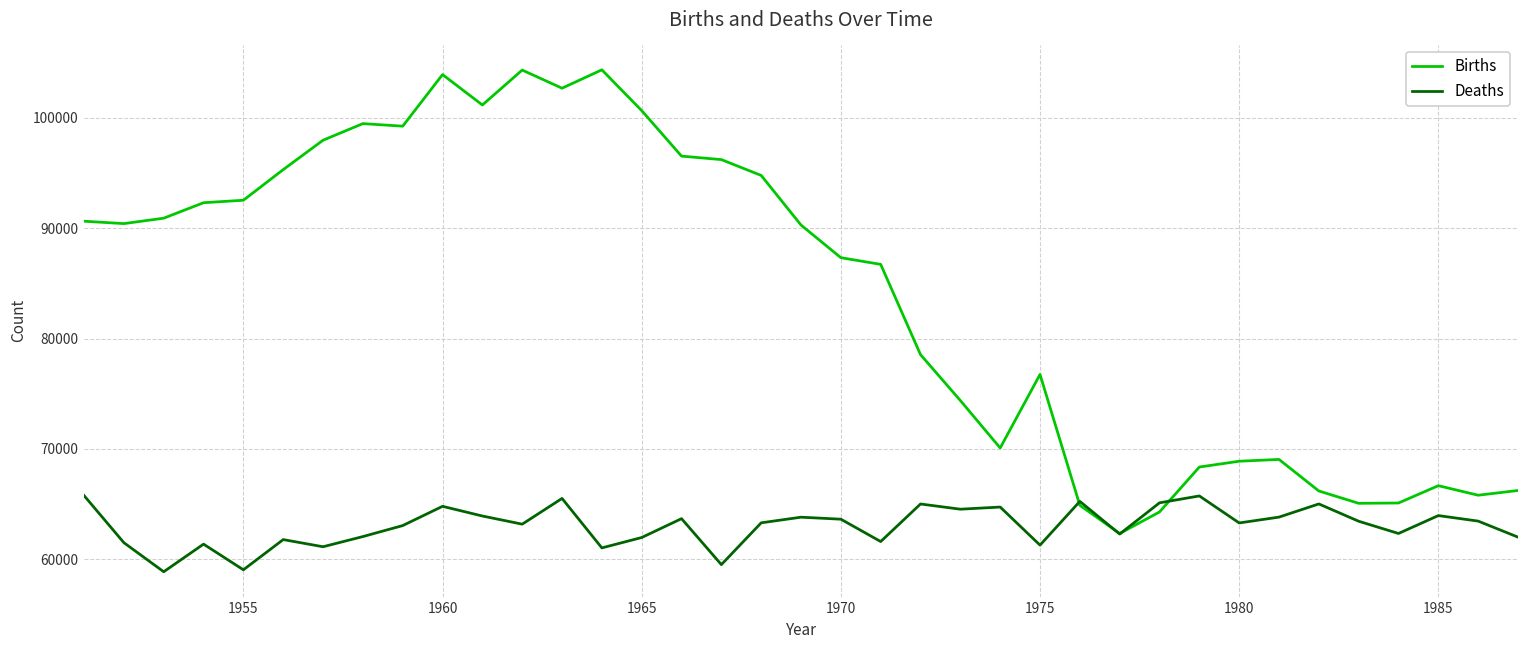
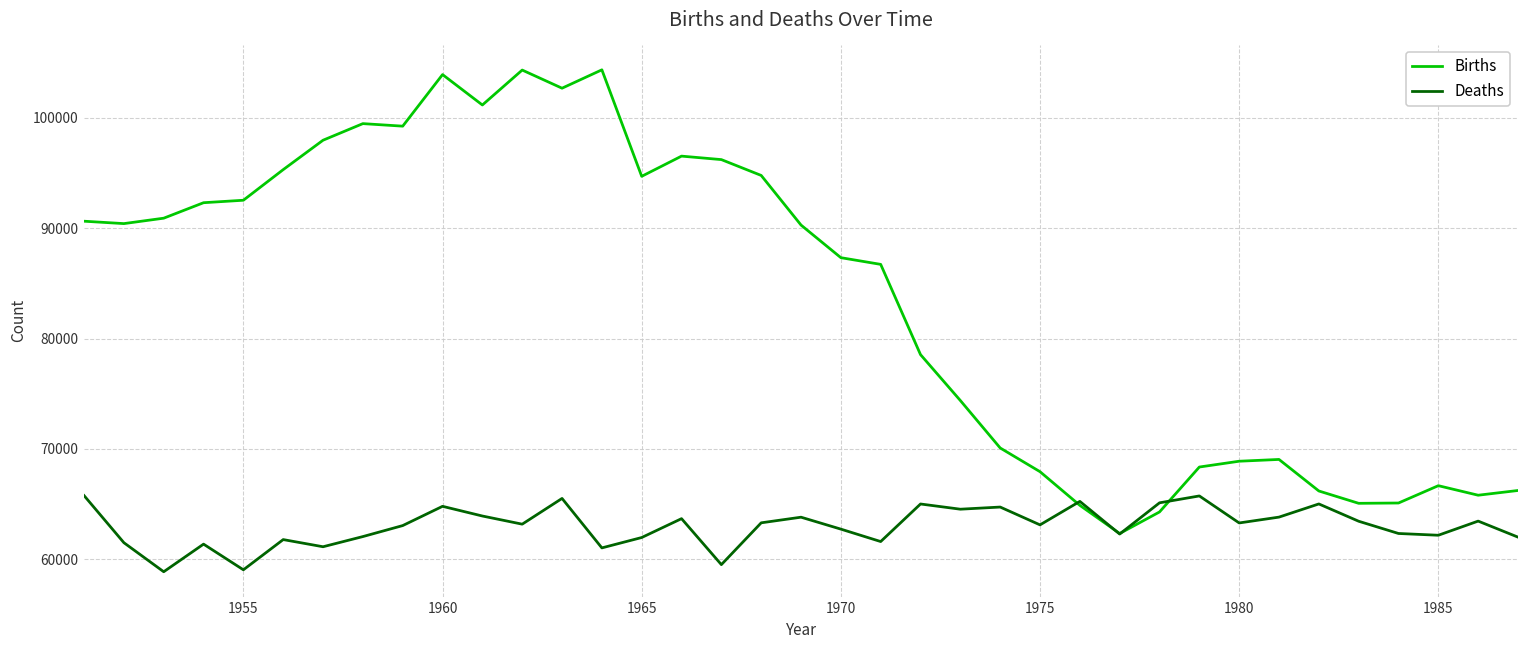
  {
    "Births": {
      "1955": 92500,
      "1960": 103900,
-     "1965": 100700,
+     "1965": 94700,
      "1970": 87300,
-     "1975": 76800,
+     "1975": 67900,
      "1980": 68900,
      "1985": 66700
    },
    "Deaths": {
      "1955": 59100,
      "1960": 64800,
      "1965": 62000,
-     "1970": 63600,
-     "1975": 61300,
+     "1970": 62700,
+     "1975": 63100,
      "1980": 63300,
-     "1985": 64000
+     "1985": 62200
    }
  }
